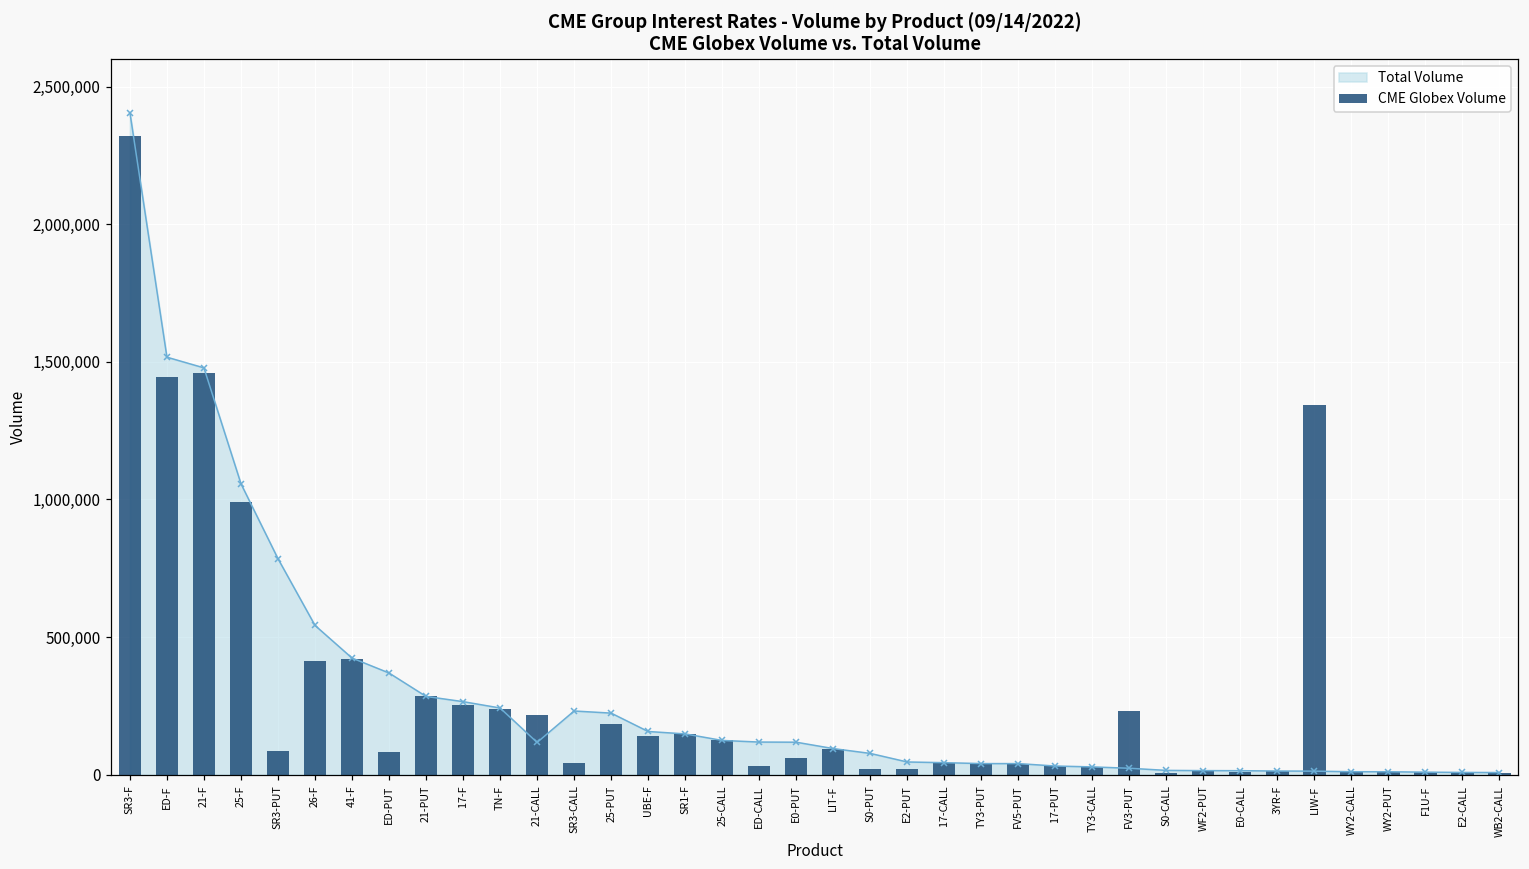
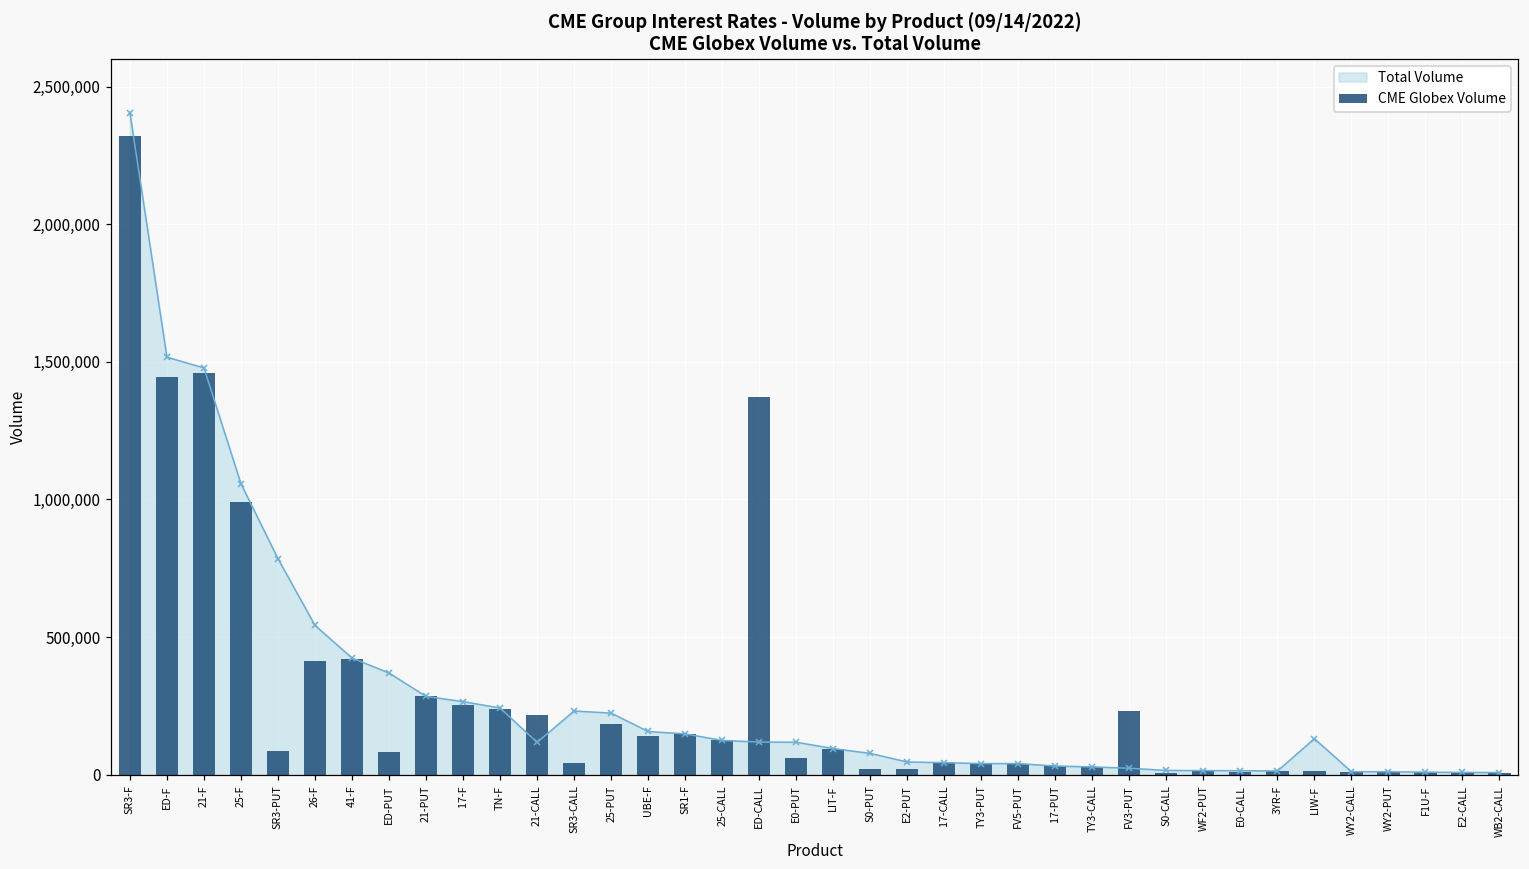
  {
    "Total Volume": {
      "SR3-F": "2,410,000",
      "ED-F": "1,520,000",
      "21-F": "1,480,000",
      "25-F": "1,060,000",
      "SR3-PUT": "790,000",
      "26-F": "540,000",
      "41-F": "420,000",
      "ED-PUT": "370,000",
      "21-PUT": "280,000",
      "17-F": "270,000",
      "TN-F": "240,000",
      "21-CALL": "120,000",
      "SR3-CALL": "230,000",
      "25-PUT": "220,000",
      "UBE-F": "160,000",
      "SR1-F": "150,000",
      "25-CALL": "120,000",
      "ED-CALL": "120,000",
      "E0-PUT": "120,000",
      "LIT-F": "100,000",
      "S0-PUT": "80,000",
      "E2-PUT": "50,000",
      "17-CALL": "40,000",
      "TY3-PUT": "40,000",
      "FV5-PUT": "40,000",
      "17-PUT": "30,000",
      "TY3-CALL": "30,000",
      "FV3-PUT": "20,000",
      "S0-CALL": "20,000",
      "WF2-PUT": "20,000",
      "E0-CALL": "10,000",
      "3YR-F": "10,000",
-     "LIW-F": "10,000",
+     "LIW-F": "130,000",
      "WY2-CALL": "10,000",
      "WY2-PUT": "10,000",
      "F1U-F": "10,000",
      "E2-CALL": "10,000",
      "WB2-CALL": "10,000"
    },
    "CME Globex Volume": {
      "SR3-F": "2,320,000",
      "ED-F": "1,440,000",
      "21-F": "1,460,000",
      "25-F": "990,000",
      "SR3-PUT": "90,000",
      "26-F": "410,000",
      "41-F": "420,000",
      "ED-PUT": "80,000",
      "21-PUT": "280,000",
      "17-F": "250,000",
      "TN-F": "240,000",
      "21-CALL": "220,000",
      "SR3-CALL": "40,000",
      "25-PUT": "180,000",
      "UBE-F": "140,000",
      "SR1-F": "150,000",
      "25-CALL": "120,000",
-     "ED-CALL": "30,000",
+     "ED-CALL": "1,370,000",
      "E0-PUT": "60,000",
      "LIT-F": "100,000",
      "S0-PUT": "20,000",
      "E2-PUT": "20,000",
      "17-CALL": "40,000",
      "TY3-PUT": "40,000",
      "FV5-PUT": "40,000",
      "17-PUT": "30,000",
      "TY3-CALL": "30,000",
      "FV3-PUT": "230,000",
      "WF2-PUT": "20,000",
      "3YR-F": "10,000",
-     "LIW-F": "1,340,000",
+     "LIW-F": "10,000",
      "WY2-CALL": "10,000",
      "WY2-PUT": "10,000"
    }
  }
